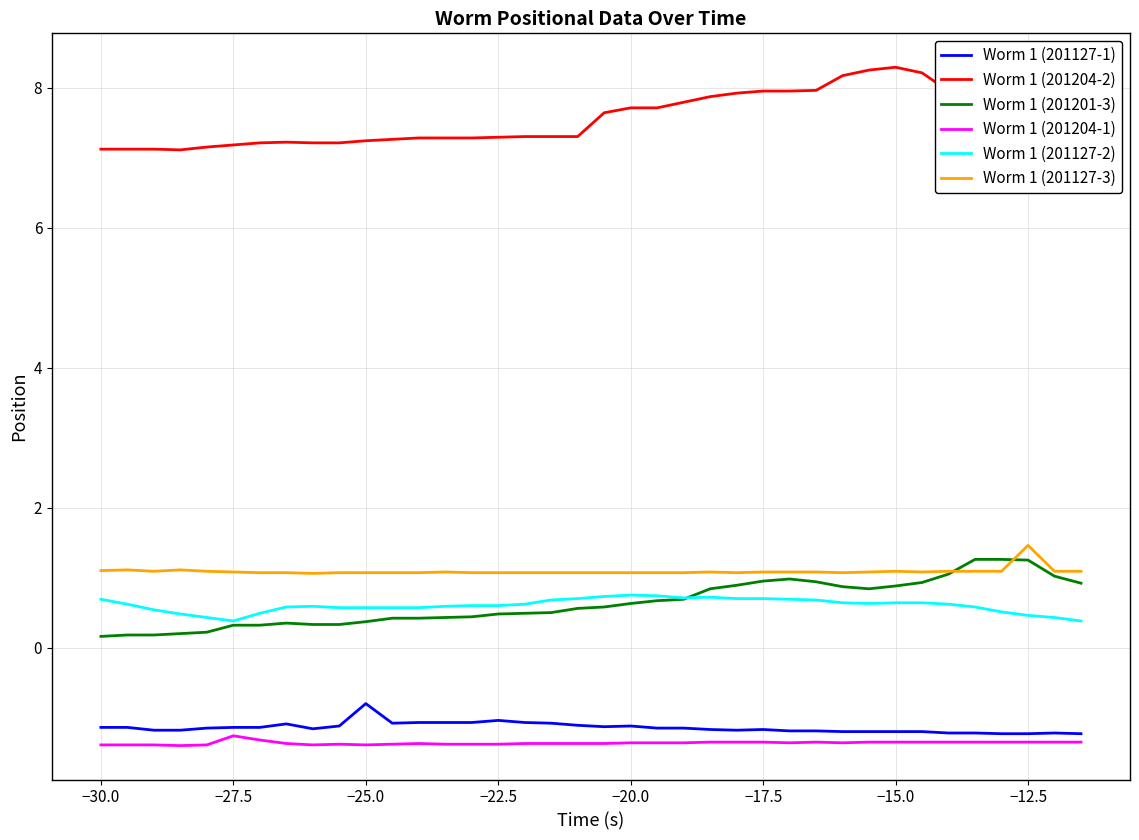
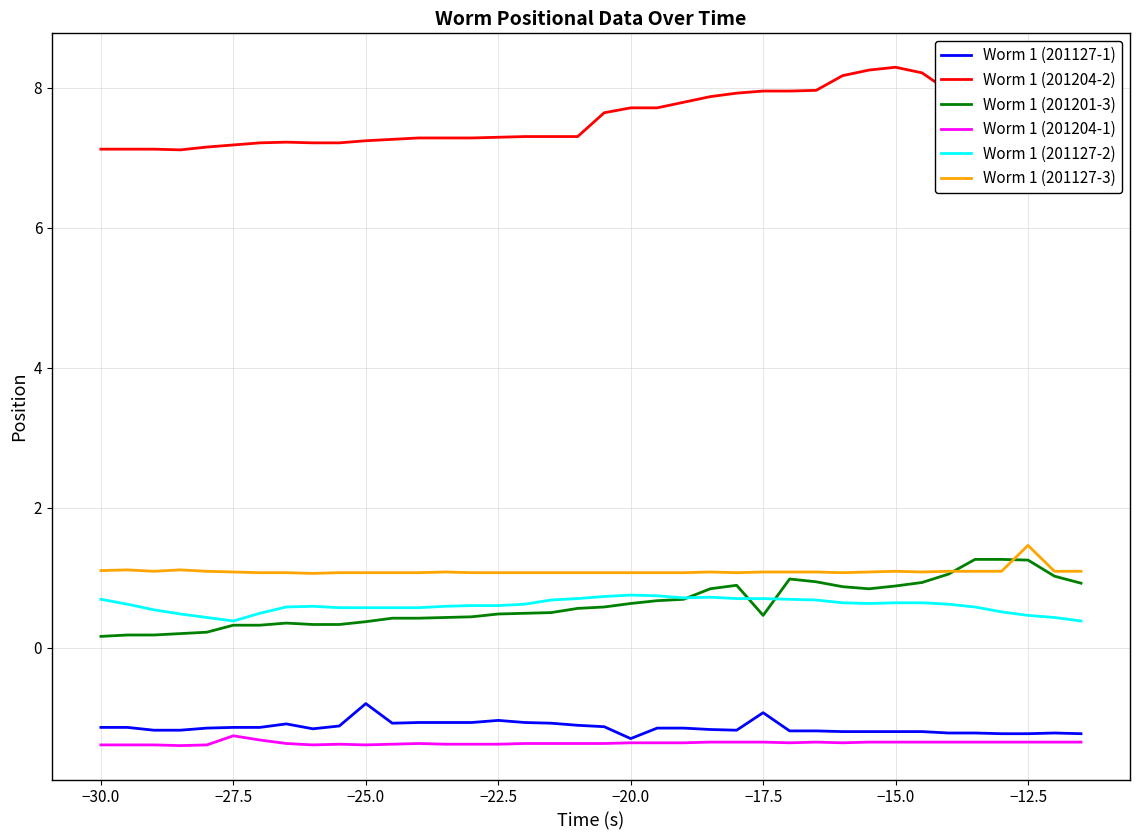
  {
    "Worm 1 (201127-1)": {
      "−30.0": -1.1,
      "−27.5": -1.1,
      "−25.0": -0.8,
      "−22.5": -1.0,
-     "−20.0": -1.1,
-     "−17.5": -1.2,
+     "−20.0": -1.3,
+     "−17.5": -0.9,
      "−15.0": -1.2,
      "−12.5": -1.2
    },
    "Worm 1 (201204-2)": {
      "−30.0": 7.1,
      "−27.5": 7.2,
      "−25.0": 7.2,
      "−22.5": 7.3,
      "−20.0": 7.7,
      "−17.5": 8.0,
      "−15.0": 8.3
    },
    "Worm 1 (201201-3)": {
      "−30.0": 0.2,
      "−27.5": 0.3,
      "−25.0": 0.4,
      "−22.5": 0.5,
      "−20.0": 0.6,
-     "−17.5": 1.0,
+     "−17.5": 0.5,
      "−15.0": 0.9,
      "−12.5": 1.3
    },
    "Worm 1 (201204-1)": {
      "−30.0": -1.4,
      "−27.5": -1.3,
      "−25.0": -1.4,
      "−22.5": -1.4,
      "−20.0": -1.4,
      "−17.5": -1.4,
      "−15.0": -1.4,
      "−12.5": -1.4
    },
    "Worm 1 (201127-2)": {
      "−30.0": 0.7,
      "−27.5": 0.4,
      "−25.0": 0.6,
      "−22.5": 0.6,
      "−20.0": 0.8,
      "−17.5": 0.7,
      "−15.0": 0.6,
      "−12.5": 0.5
    },
    "Worm 1 (201127-3)": {
      "−30.0": 1.1,
      "−27.5": 1.1,
      "−25.0": 1.1,
      "−22.5": 1.1,
      "−20.0": 1.1,
      "−17.5": 1.1,
      "−15.0": 1.1,
      "−12.5": 1.5
    }
  }
